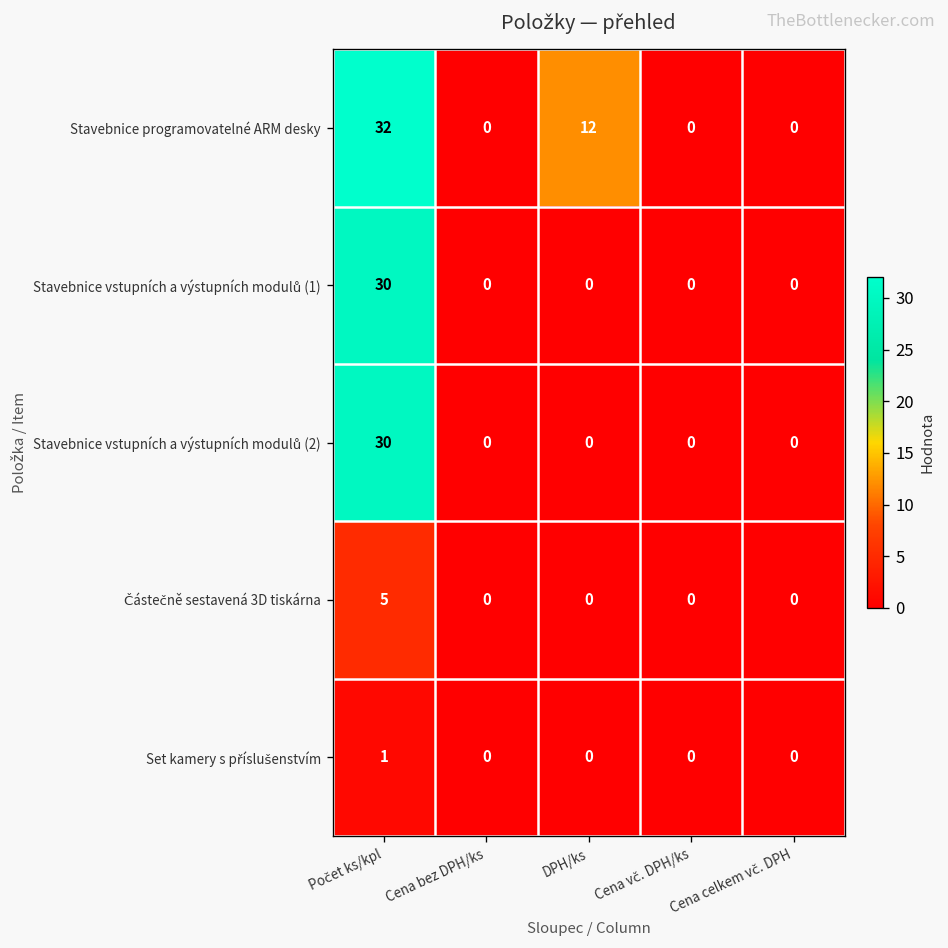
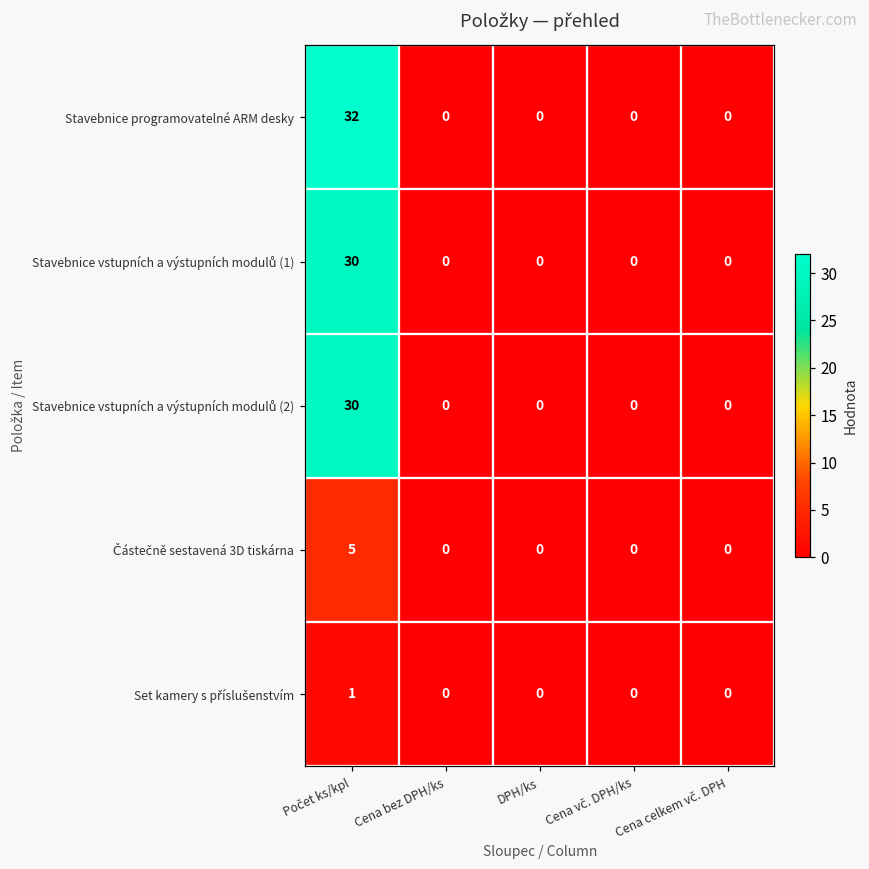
  {
    "Stavebnice programovatelné ARM desky": {
      "Počet ks/kpl": 32,
      "Cena bez DPH/ks": 0,
-     "DPH/ks": 12,
+     "DPH/ks": 0,
      "Cena vč. DPH/ks": 0,
      "Cena celkem vč. DPH": 0
    },
    "Stavebnice vstupních a výstupních modulů (1)": {
      "Počet ks/kpl": 30,
      "Cena bez DPH/ks": 0,
      "DPH/ks": 0,
      "Cena vč. DPH/ks": 0,
      "Cena celkem vč. DPH": 0
    },
    "Stavebnice vstupních a výstupních modulů (2)": {
      "Počet ks/kpl": 30,
      "Cena bez DPH/ks": 0,
      "DPH/ks": 0,
      "Cena vč. DPH/ks": 0,
      "Cena celkem vč. DPH": 0
    },
    "Částečně sestavená 3D tiskárna": {
      "Počet ks/kpl": 5,
      "Cena bez DPH/ks": 0,
      "DPH/ks": 0,
      "Cena vč. DPH/ks": 0,
      "Cena celkem vč. DPH": 0
    },
    "Set kamery s příslušenstvím": {
      "Počet ks/kpl": 1,
      "Cena bez DPH/ks": 0,
      "DPH/ks": 0,
      "Cena vč. DPH/ks": 0,
      "Cena celkem vč. DPH": 0
    }
  }
